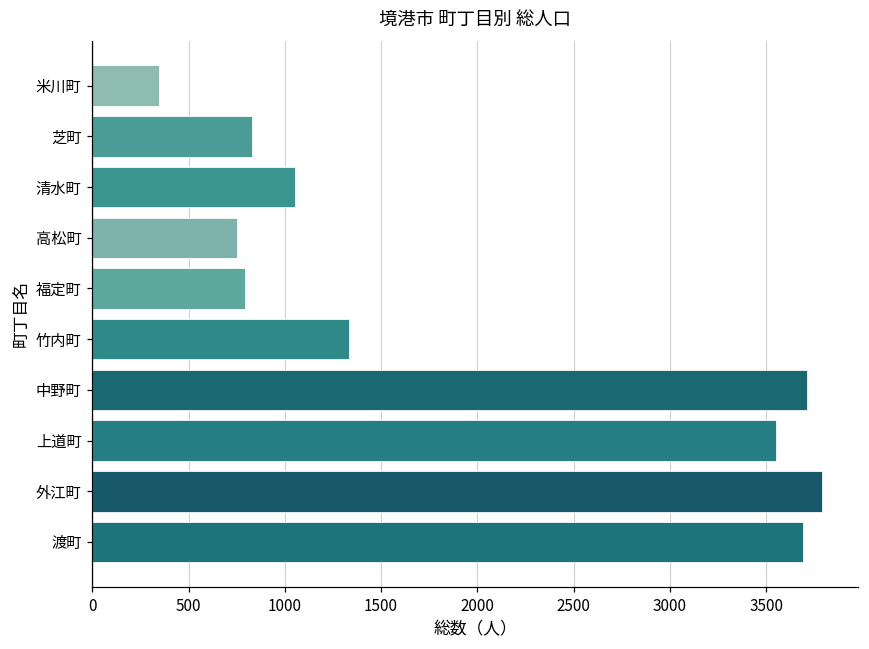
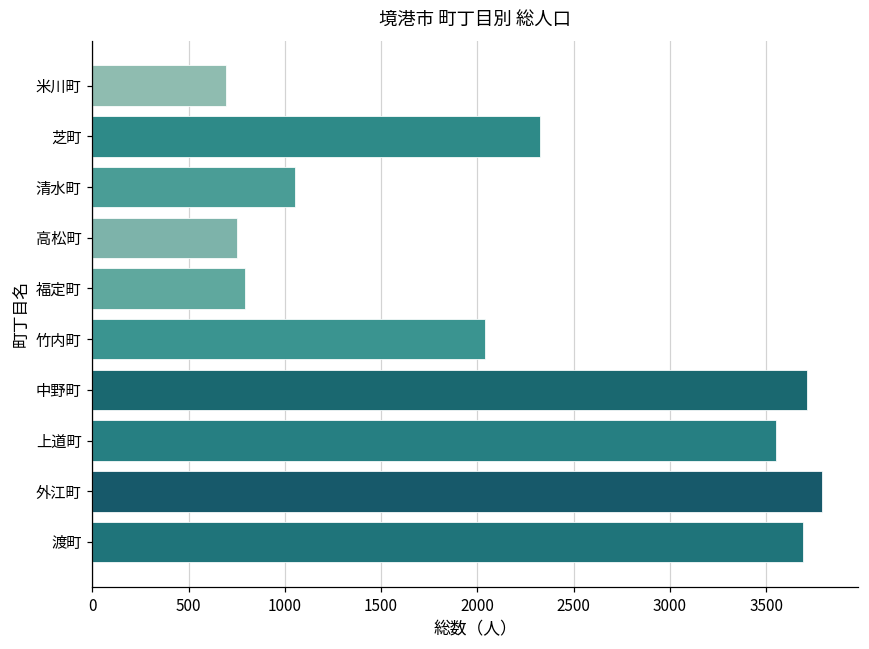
  {
-   "米川町": 350,
-   "芝町": 830,
+   "米川町": 690,
+   "芝町": 2330,
    "清水町": 1050,
    "高松町": 750,
    "福定町": 790,
-   "竹内町": 1330,
+   "竹内町": 2040,
    "中野町": 3710,
    "上道町": 3550,
    "外江町": 3790,
    "渡町": 3690
  }
